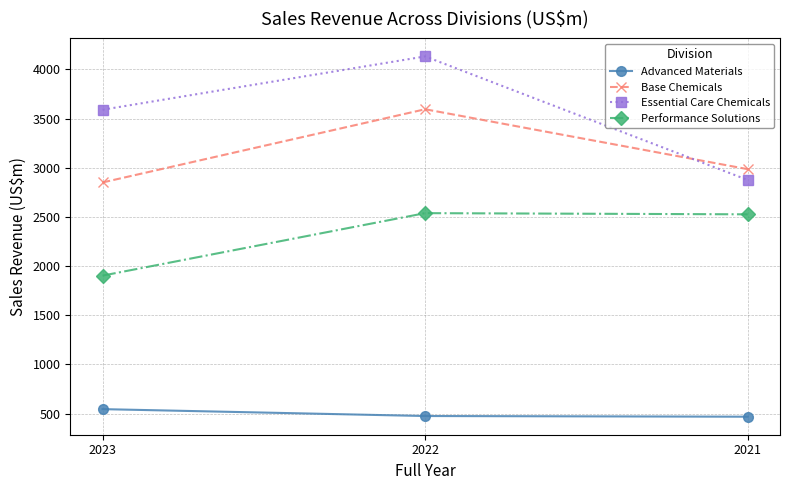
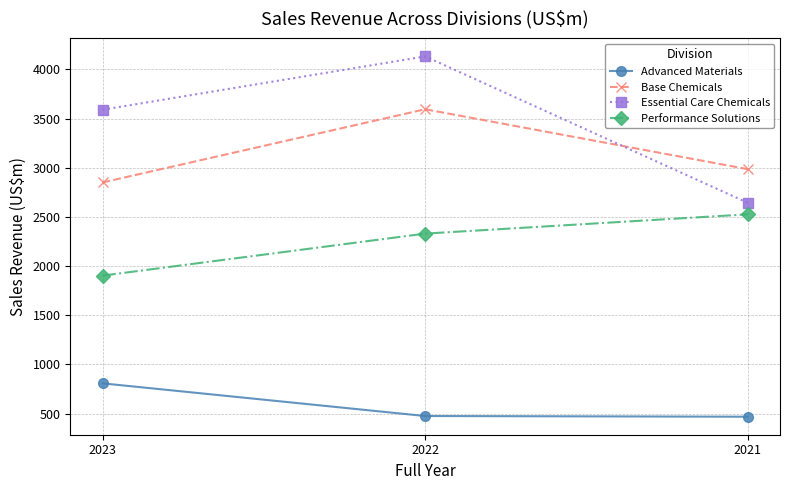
  {
    "Advanced Materials": {
-     "2023": 500,
+     "2023": 800,
      "2022": 500,
      "2021": 500
    },
    "Base Chemicals": {
      "2023": 2900,
      "2022": 3600,
      "2021": 3000
    },
    "Essential Care Chemicals": {
      "2023": 3600,
      "2022": 4100,
-     "2021": 2900
+     "2021": 2600
    },
    "Performance Solutions": {
      "2023": 1900,
-     "2022": 2500,
+     "2022": 2300,
      "2021": 2500
    }
  }
